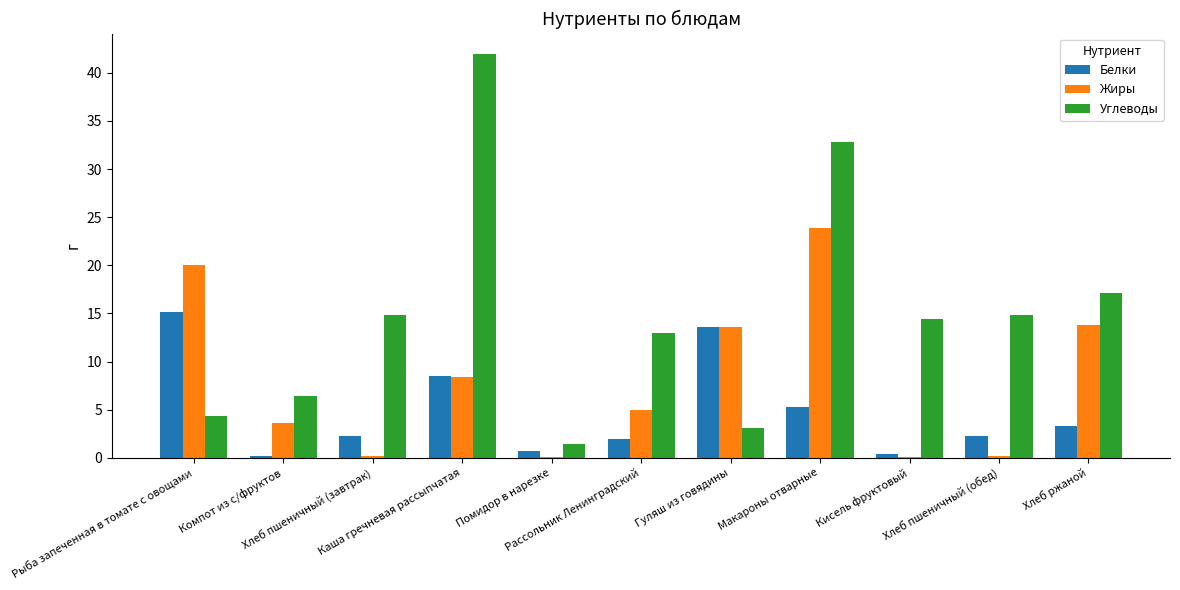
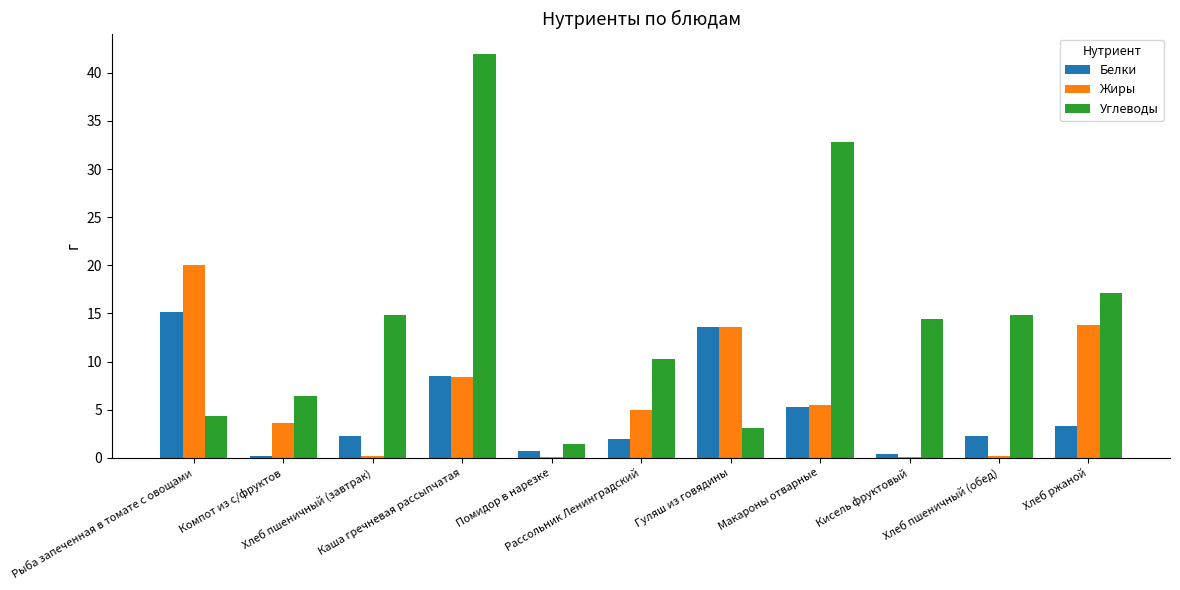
  {
    "Белки": {
      "Рыба запеченная в томате с овощами": 15,
      "Хлеб пшеничный (завтрак)": 2,
      "Каша гречневая рассыпчатая": 9,
      "Помидор в нарезке": 1,
      "Рассольник Ленинградский": 2,
      "Гуляш из говядины": 14,
      "Макароны отварные": 5,
      "Кисель фруктовый": 0,
      "Хлеб пшеничный (обед)": 2,
      "Хлеб ржаной": 3
    },
    "Жиры": {
      "Рыба запеченная в томате с овощами": 20,
      "Компот из с/фруктов": 4,
      "Каша гречневая рассыпчатая": 8,
      "Рассольник Ленинградский": 5,
      "Гуляш из говядины": 14,
-     "Макароны отварные": 24,
+     "Макароны отварные": 6,
      "Хлеб ржаной": 14
    },
    "Углеводы": {
      "Рыба запеченная в томате с овощами": 4,
      "Компот из с/фруктов": 6,
      "Хлеб пшеничный (завтрак)": 15,
      "Каша гречневая рассыпчатая": 42,
      "Помидор в нарезке": 1,
-     "Рассольник Ленинградский": 13,
+     "Рассольник Ленинградский": 10,
      "Гуляш из говядины": 3,
      "Макароны отварные": 33,
      "Кисель фруктовый": 14,
      "Хлеб пшеничный (обед)": 15,
      "Хлеб ржаной": 17
    }
  }
